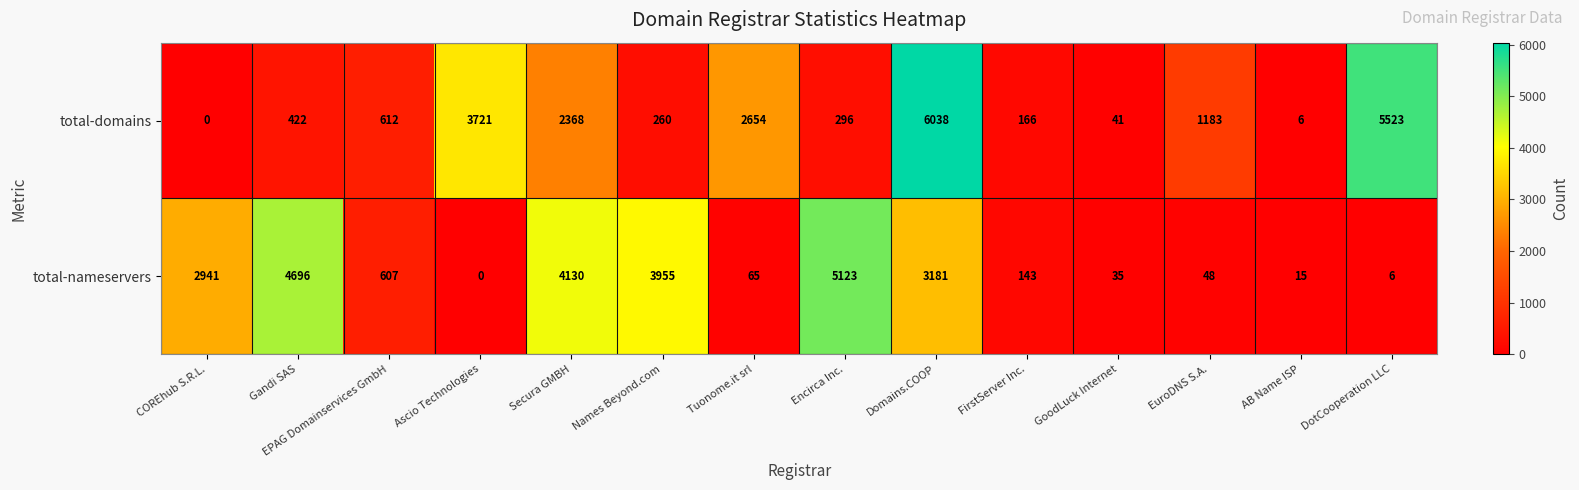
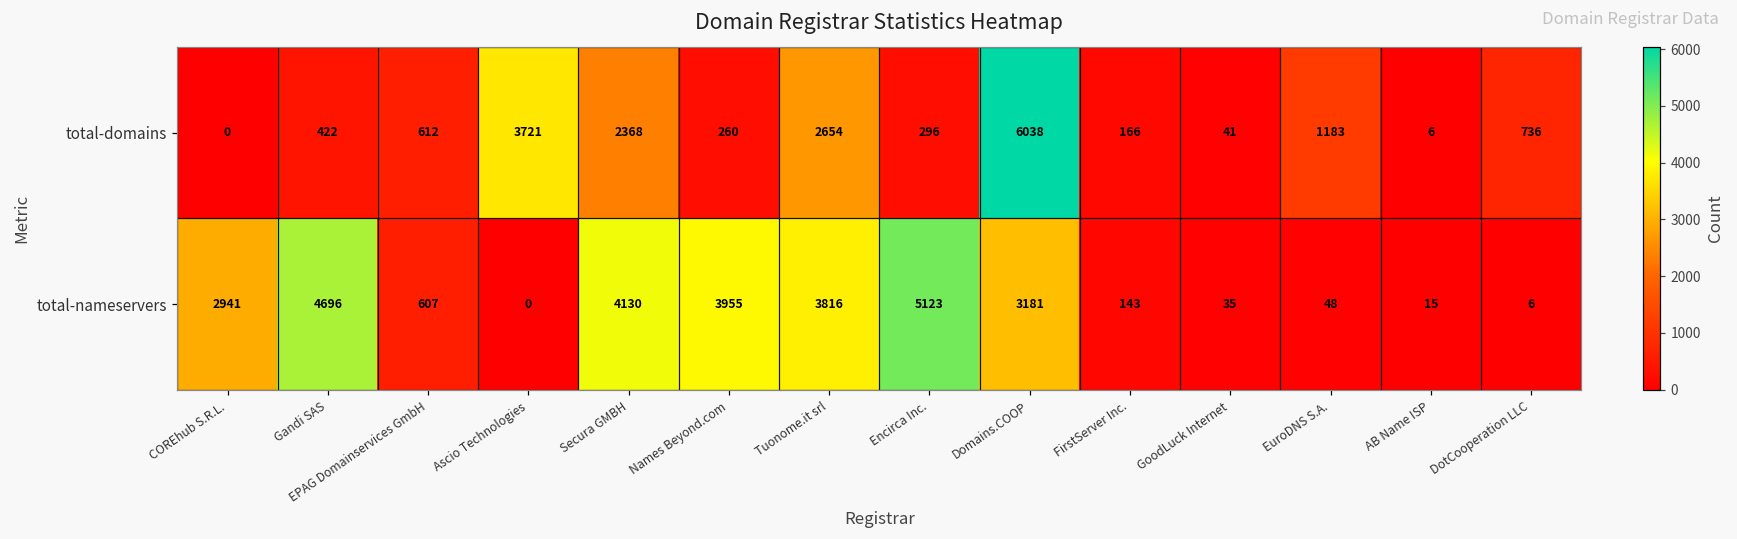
  {
    "total-domains": {
      "COREhub S.R.L.": 0,
      "Gandi SAS": 422,
      "EPAG Domainservices GmbH": 612,
      "Ascio Technologies": 3721,
      "Secura GMBH": 2368,
      "Names Beyond.com": 260,
      "Tuonome.it srl": 2654,
      "Encirca Inc.": 296,
      "Domains.COOP": 6038,
      "FirstServer Inc.": 166,
      "GoodLuck Internet": 41,
      "EuroDNS S.A.": 1183,
      "AB Name ISP": 6,
-     "DotCooperation LLC": 5523
+     "DotCooperation LLC": 736
    },
    "total-nameservers": {
      "COREhub S.R.L.": 2941,
      "Gandi SAS": 4696,
      "EPAG Domainservices GmbH": 607,
      "Ascio Technologies": 0,
      "Secura GMBH": 4130,
      "Names Beyond.com": 3955,
-     "Tuonome.it srl": 65,
+     "Tuonome.it srl": 3816,
      "Encirca Inc.": 5123,
      "Domains.COOP": 3181,
      "FirstServer Inc.": 143,
      "GoodLuck Internet": 35,
      "EuroDNS S.A.": 48,
      "AB Name ISP": 15,
      "DotCooperation LLC": 6
    }
  }
